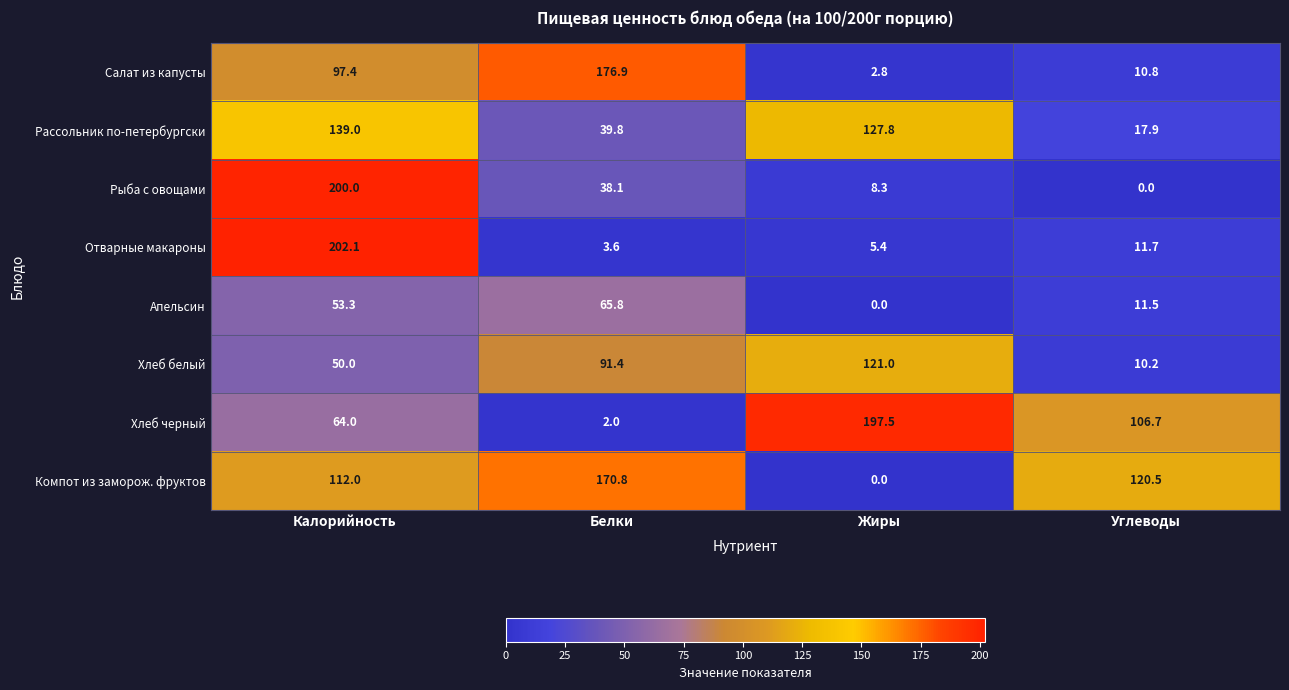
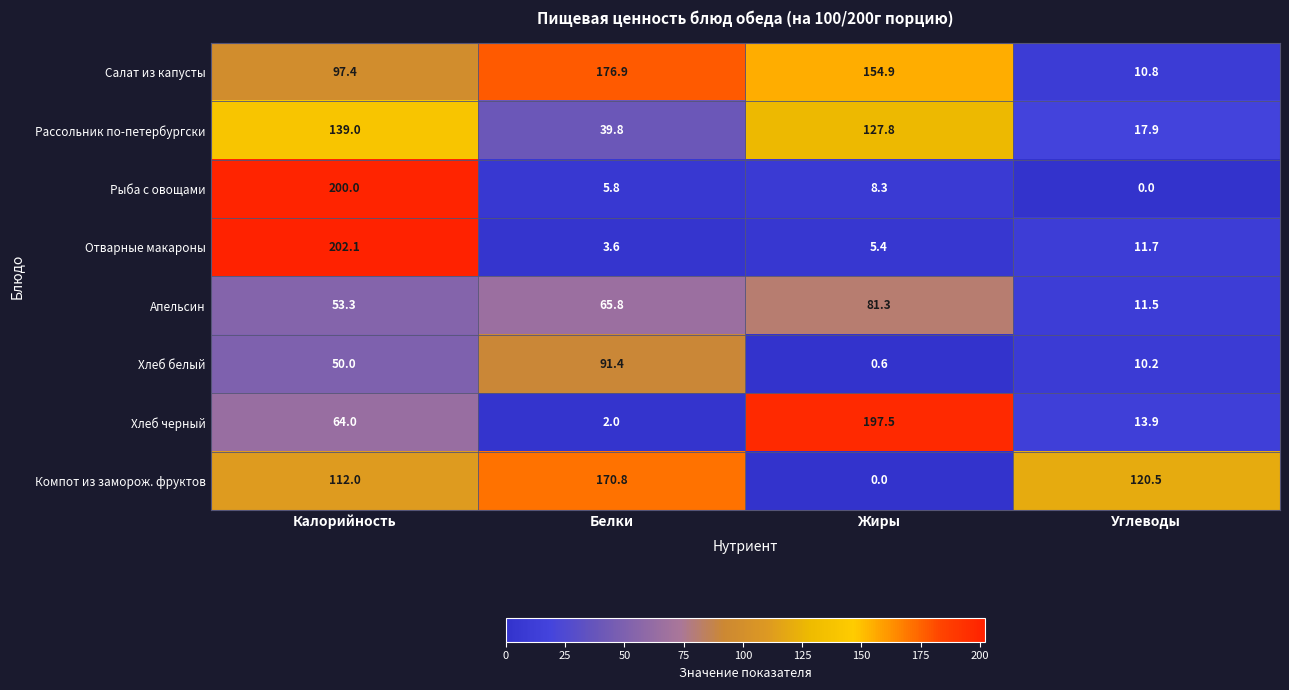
  {
    "Салат из капусты": {
      "Калорийность": 97.4,
      "Белки": 176.9,
-     "Жиры": 2.8,
+     "Жиры": 154.9,
      "Углеводы": 10.8
    },
    "Рассольник по-петербургски": {
      "Калорийность": 139.0,
      "Белки": 39.8,
      "Жиры": 127.8,
      "Углеводы": 17.9
    },
    "Рыба с овощами": {
      "Калорийность": 200.0,
-     "Белки": 38.1,
+     "Белки": 5.8,
      "Жиры": 8.3,
      "Углеводы": 0.0
    },
    "Отварные макароны": {
      "Калорийность": 202.1,
      "Белки": 3.6,
      "Жиры": 5.4,
      "Углеводы": 11.7
    },
    "Апельсин": {
      "Калорийность": 53.3,
      "Белки": 65.8,
-     "Жиры": 0.0,
+     "Жиры": 81.3,
      "Углеводы": 11.5
    },
    "Хлеб белый": {
      "Калорийность": 50.0,
      "Белки": 91.4,
-     "Жиры": 121.0,
+     "Жиры": 0.6,
      "Углеводы": 10.2
    },
    "Хлеб черный": {
      "Калорийность": 64.0,
      "Белки": 2.0,
      "Жиры": 197.5,
-     "Углеводы": 106.7
+     "Углеводы": 13.9
    },
    "Компот из заморож. фруктов": {
      "Калорийность": 112.0,
      "Белки": 170.8,
      "Жиры": 0.0,
      "Углеводы": 120.5
    }
  }
